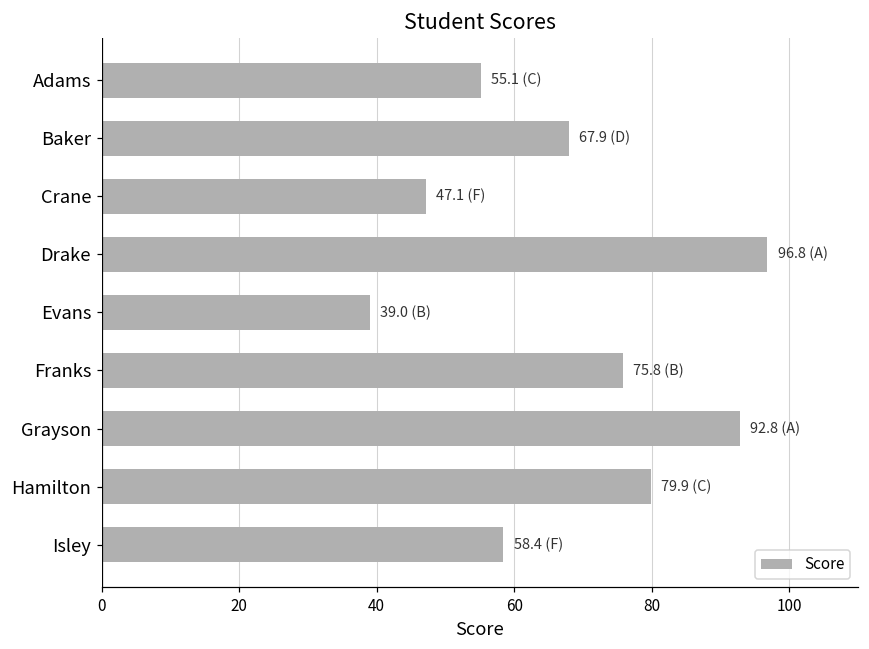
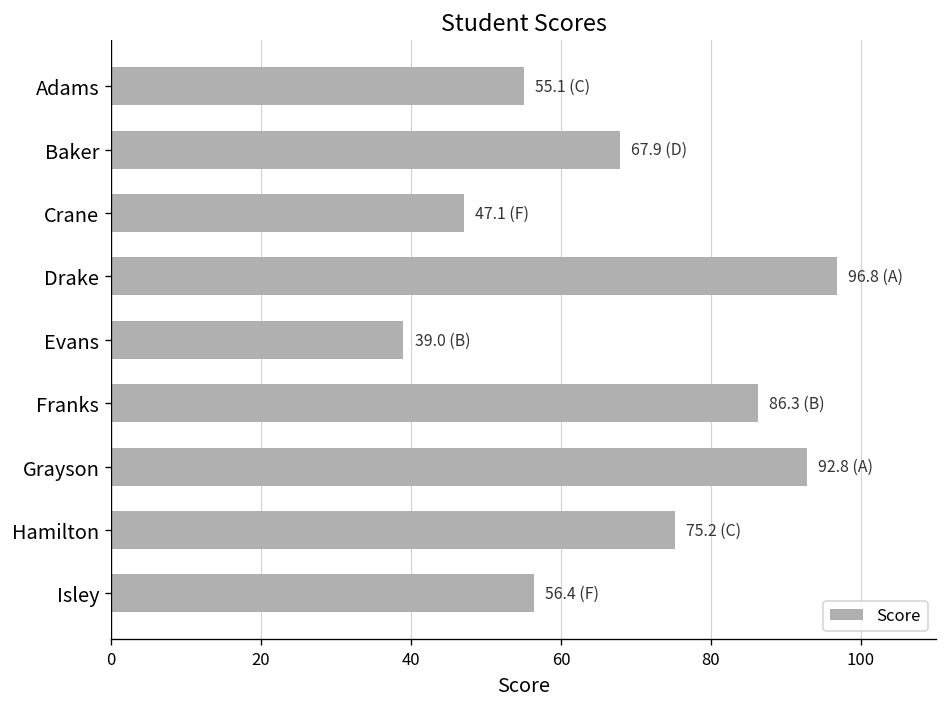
  {
    "Adams": 55.1,
    "Baker": 67.9,
    "Crane": 47.1,
    "Drake": 96.8,
    "Evans": 39.0,
-   "Franks": 75.8,
+   "Franks": 86.3,
    "Grayson": 92.8,
-   "Hamilton": 79.9,
-   "Isley": 58.4
+   "Hamilton": 75.2,
+   "Isley": 56.4
  }
